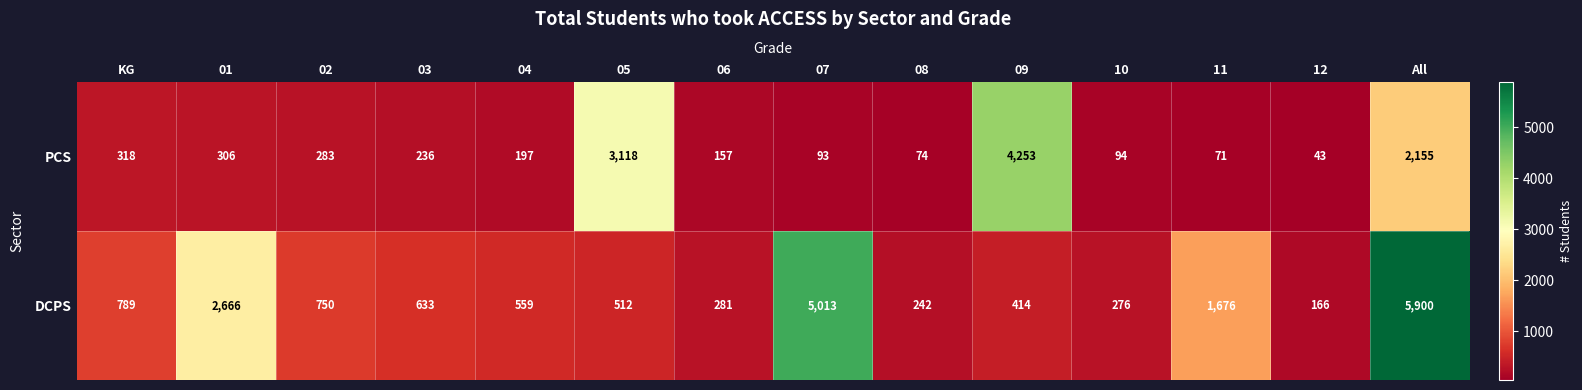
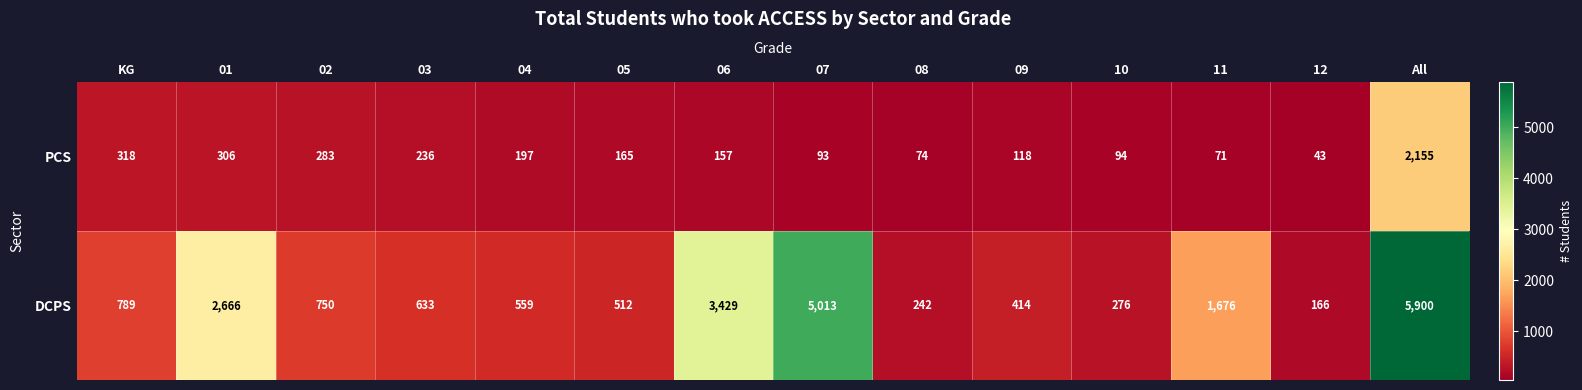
  {
    "PCS": {
      "KG": "318",
      "01": "306",
      "02": "283",
      "03": "236",
      "04": "197",
-     "05": "3,118",
+     "05": "165",
      "06": "157",
      "07": "93",
      "08": "74",
-     "09": "4,253",
+     "09": "118",
      "10": "94",
      "11": "71",
      "12": "43",
      "All": "2,155"
    },
    "DCPS": {
      "KG": "789",
      "01": "2,666",
      "02": "750",
      "03": "633",
      "04": "559",
      "05": "512",
-     "06": "281",
+     "06": "3,429",
      "07": "5,013",
      "08": "242",
      "09": "414",
      "10": "276",
      "11": "1,676",
      "12": "166",
      "All": "5,900"
    }
  }
